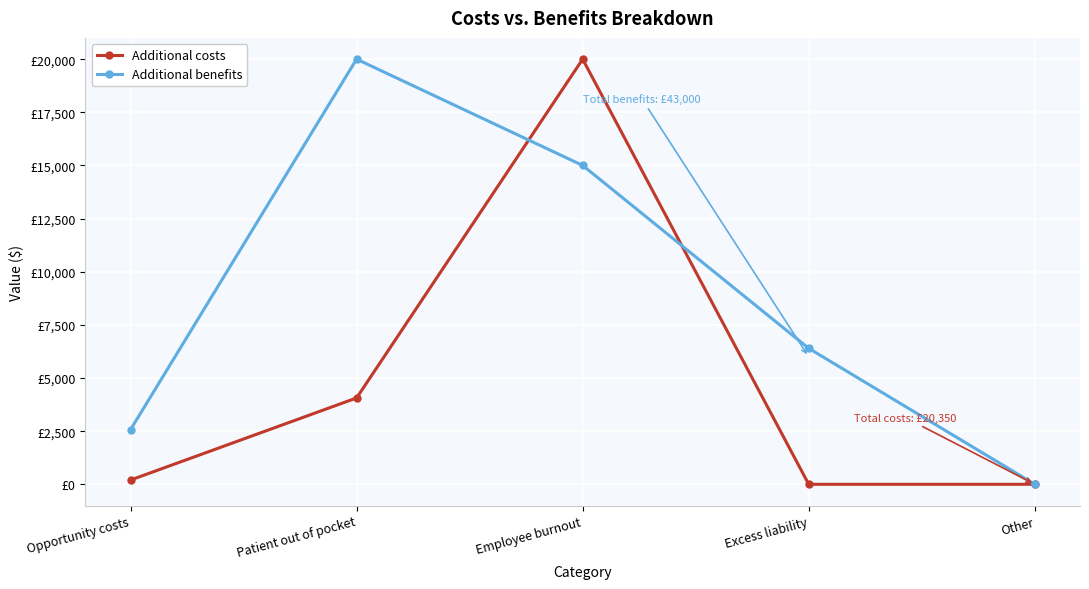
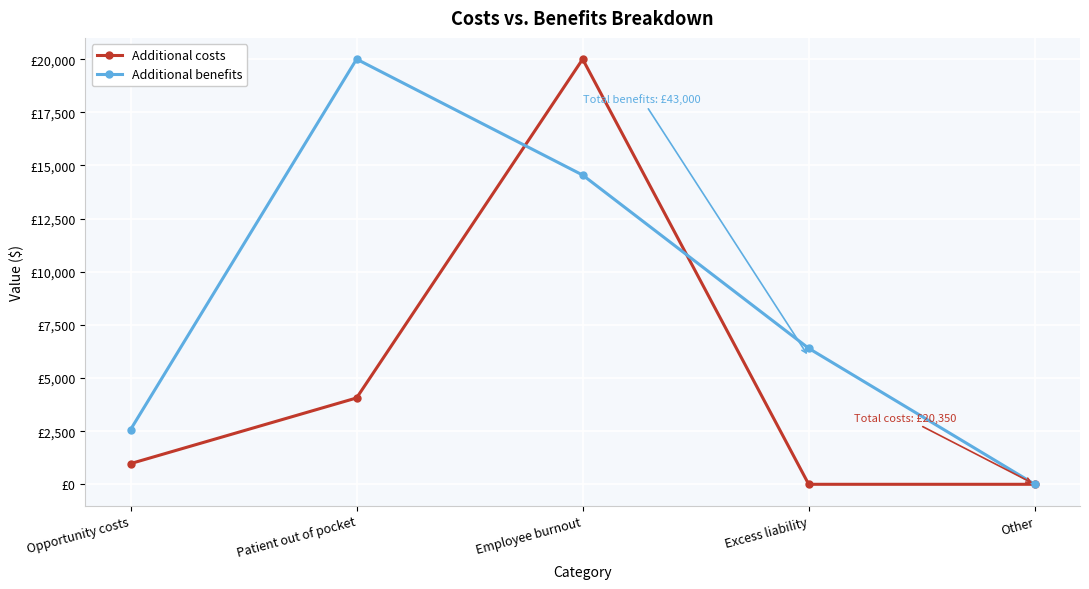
  {
    "Additional costs": {
-     "Opportunity costs": "£200",
+     "Opportunity costs": "£1,000",
      "Patient out of pocket": "£4,100",
      "Employee burnout": "£20,000",
      "Excess liability": "£0"
    },
    "Additional benefits": {
      "Opportunity costs": "£2,600",
      "Patient out of pocket": "£20,000",
-     "Employee burnout": "£15,000",
+     "Employee burnout": "£14,500",
      "Excess liability": "£6,400"
    }
  }
